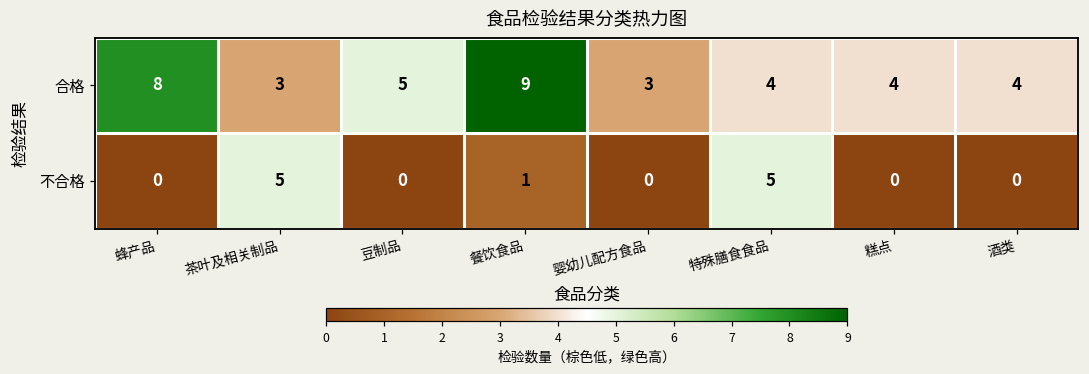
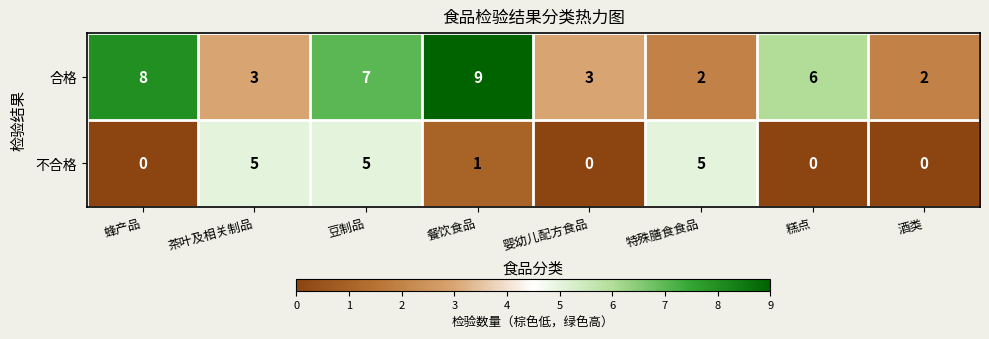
  {
    "合格": {
      "蜂产品": 8,
      "茶叶及相关制品": 3,
-     "豆制品": 5,
+     "豆制品": 7,
      "餐饮食品": 9,
      "婴幼儿配方食品": 3,
-     "特殊膳食食品": 4,
-     "糕点": 4,
-     "酒类": 4
+     "特殊膳食食品": 2,
+     "糕点": 6,
+     "酒类": 2
    },
    "不合格": {
      "蜂产品": 0,
      "茶叶及相关制品": 5,
-     "豆制品": 0,
+     "豆制品": 5,
      "餐饮食品": 1,
      "婴幼儿配方食品": 0,
      "特殊膳食食品": 5,
      "糕点": 0,
      "酒类": 0
    }
  }
